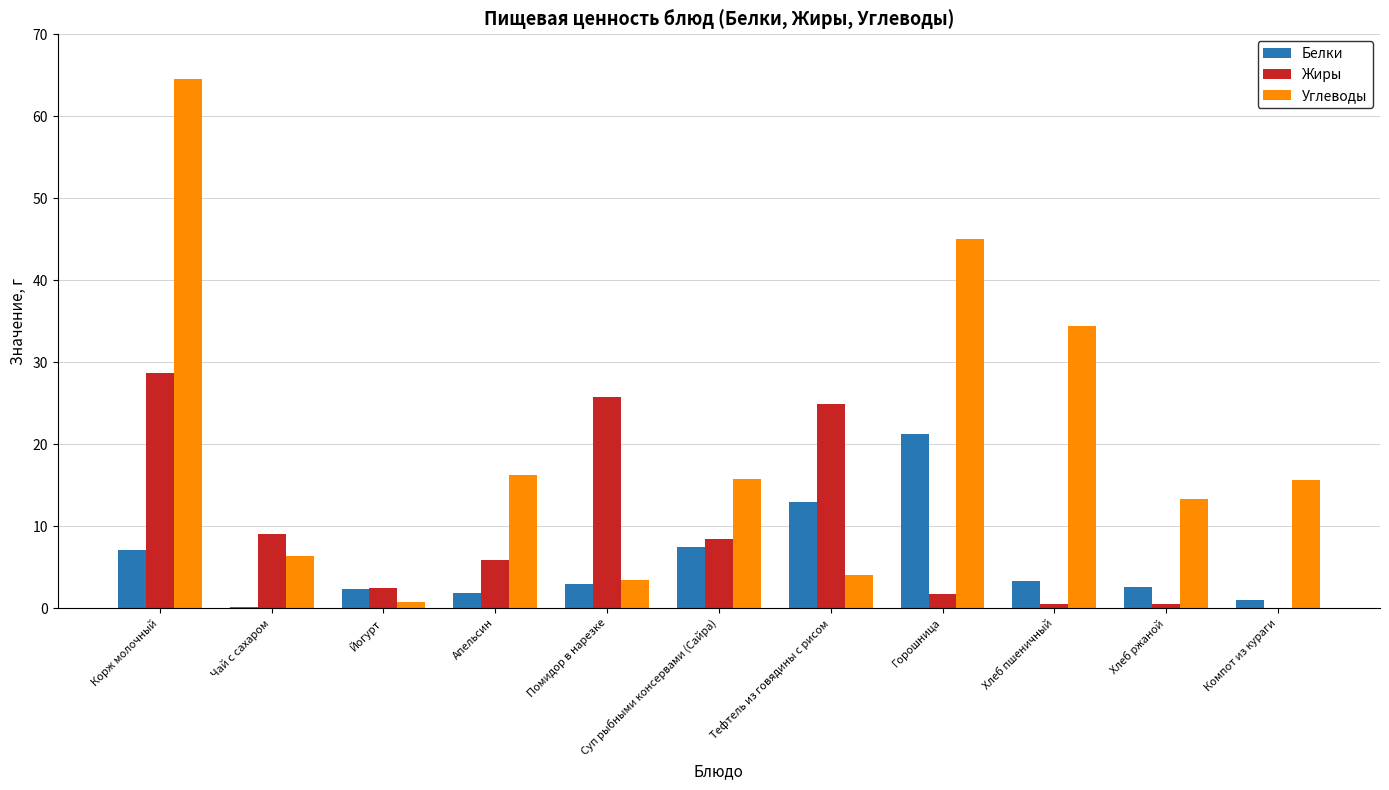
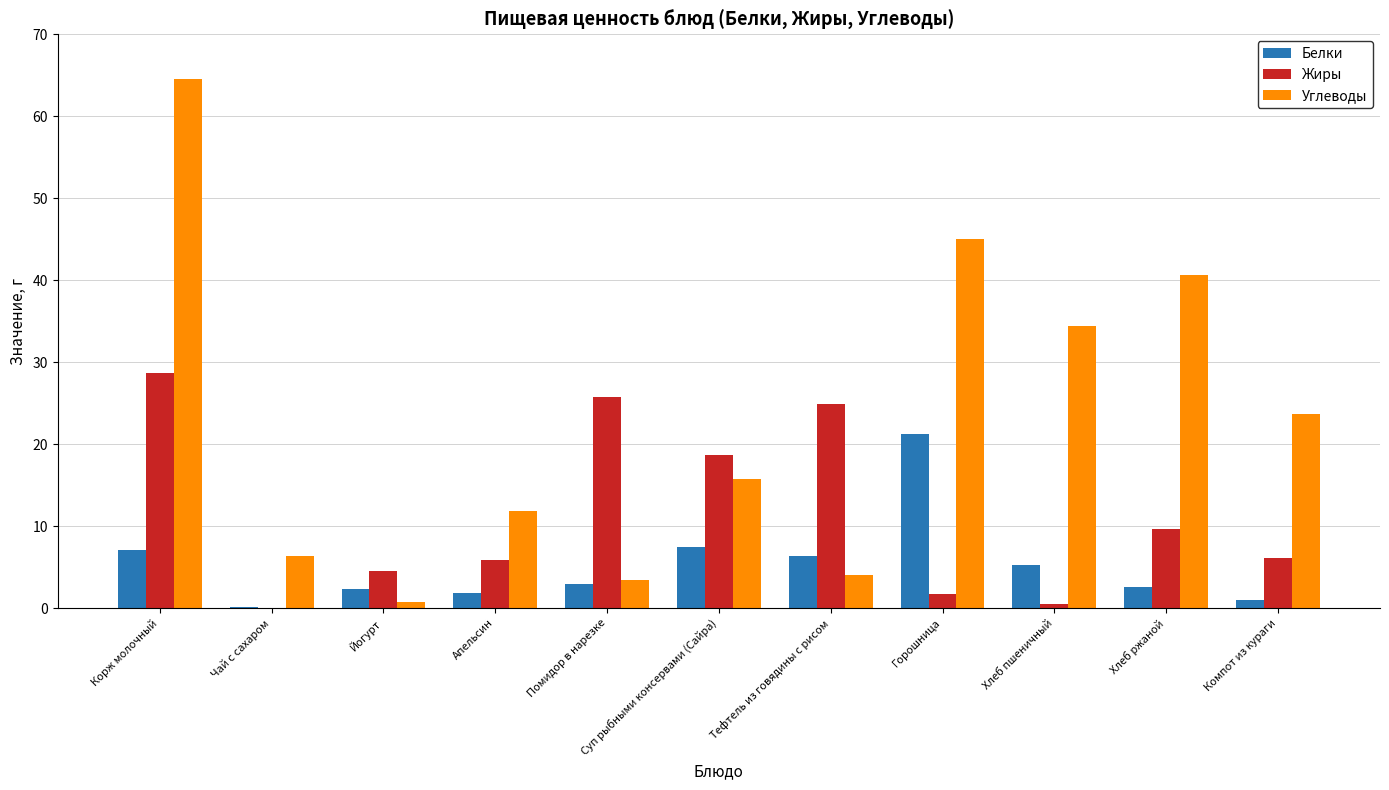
  {
    "Белки": {
      "Корж молочный": 7,
      "Йогурт": 2,
      "Апельсин": 2,
      "Помидор в нарезке": 3,
      "Суп рыбными консервами (Сайра)": 7,
-     "Тефтель из говядины с рисом": 13,
+     "Тефтель из говядины с рисом": 6,
      "Горошница": 21,
-     "Хлеб пшеничный": 3,
+     "Хлеб пшеничный": 5,
      "Хлеб ржаной": 3,
      "Компот из кураги": 1
    },
    "Жиры": {
      "Корж молочный": 29,
-     "Чай с сахаром": 9,
-     "Йогурт": 3,
+     "Чай с сахаром": 0,
+     "Йогурт": 5,
      "Апельсин": 6,
      "Помидор в нарезке": 26,
-     "Суп рыбными консервами (Сайра)": 8,
+     "Суп рыбными консервами (Сайра)": 19,
      "Тефтель из говядины с рисом": 25,
      "Горошница": 2,
      "Хлеб пшеничный": 1,
-     "Хлеб ржаной": 0,
-     "Компот из кураги": 0
+     "Хлеб ржаной": 10,
+     "Компот из кураги": 6
    },
    "Углеводы": {
      "Корж молочный": 65,
      "Чай с сахаром": 6,
      "Йогурт": 1,
-     "Апельсин": 16,
+     "Апельсин": 12,
      "Помидор в нарезке": 3,
      "Суп рыбными консервами (Сайра)": 16,
      "Тефтель из говядины с рисом": 4,
      "Горошница": 45,
      "Хлеб пшеничный": 34,
-     "Хлеб ржаной": 13,
-     "Компот из кураги": 16
+     "Хлеб ржаной": 41,
+     "Компот из кураги": 24
    }
  }
